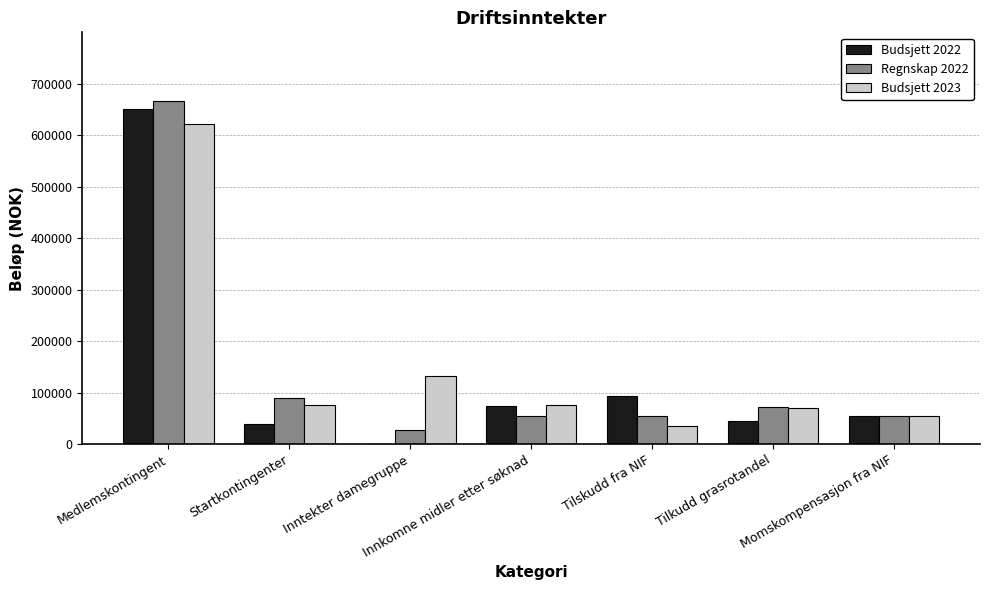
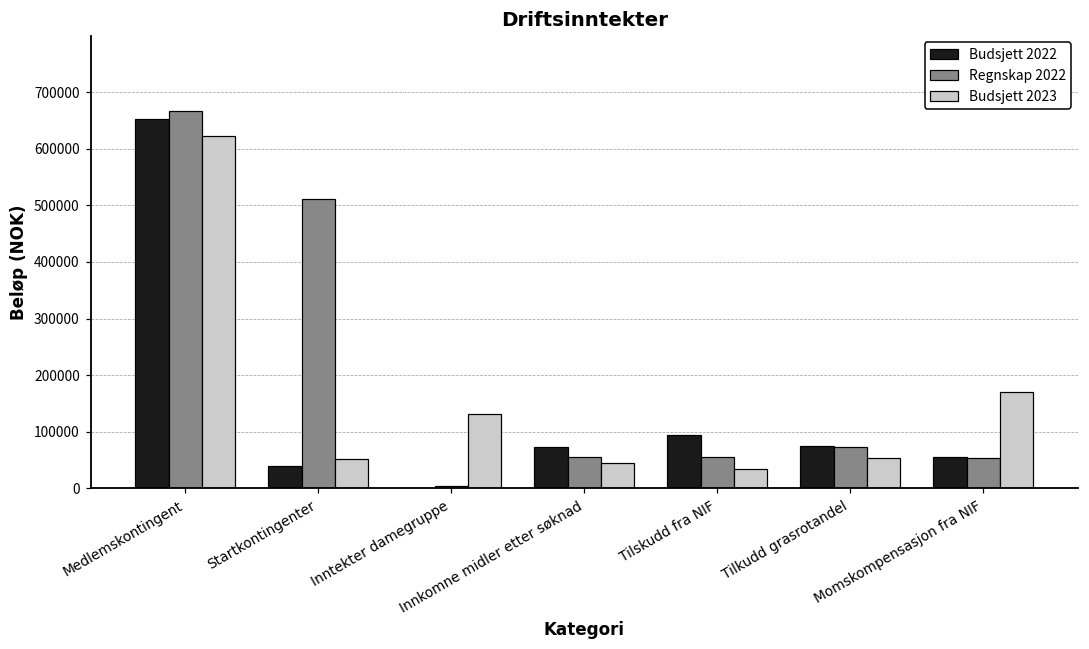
  {
    "Budsjett 2022": {
      "Medlemskontingent": 650000,
      "Startkontingenter": 40000,
      "Innkomne midler etter søknad": 70000,
      "Tilskudd fra NIF": 90000,
-     "Tilkudd grasrotandel": 40000,
+     "Tilkudd grasrotandel": 80000,
      "Momskompensasjon fra NIF": 60000
    },
    "Regnskap 2022": {
      "Medlemskontingent": 670000,
-     "Startkontingenter": 90000,
-     "Inntekter damegruppe": 30000,
+     "Startkontingenter": 510000,
+     "Inntekter damegruppe": 0,
      "Innkomne midler etter søknad": 50000,
      "Tilskudd fra NIF": 50000,
      "Tilkudd grasrotandel": 70000,
      "Momskompensasjon fra NIF": 50000
    },
    "Budsjett 2023": {
      "Medlemskontingent": 620000,
-     "Startkontingenter": 80000,
+     "Startkontingenter": 50000,
      "Inntekter damegruppe": 130000,
-     "Innkomne midler etter søknad": 80000,
+     "Innkomne midler etter søknad": 50000,
      "Tilskudd fra NIF": 40000,
-     "Tilkudd grasrotandel": 70000,
-     "Momskompensasjon fra NIF": 50000
+     "Tilkudd grasrotandel": 50000,
+     "Momskompensasjon fra NIF": 170000
    }
  }
